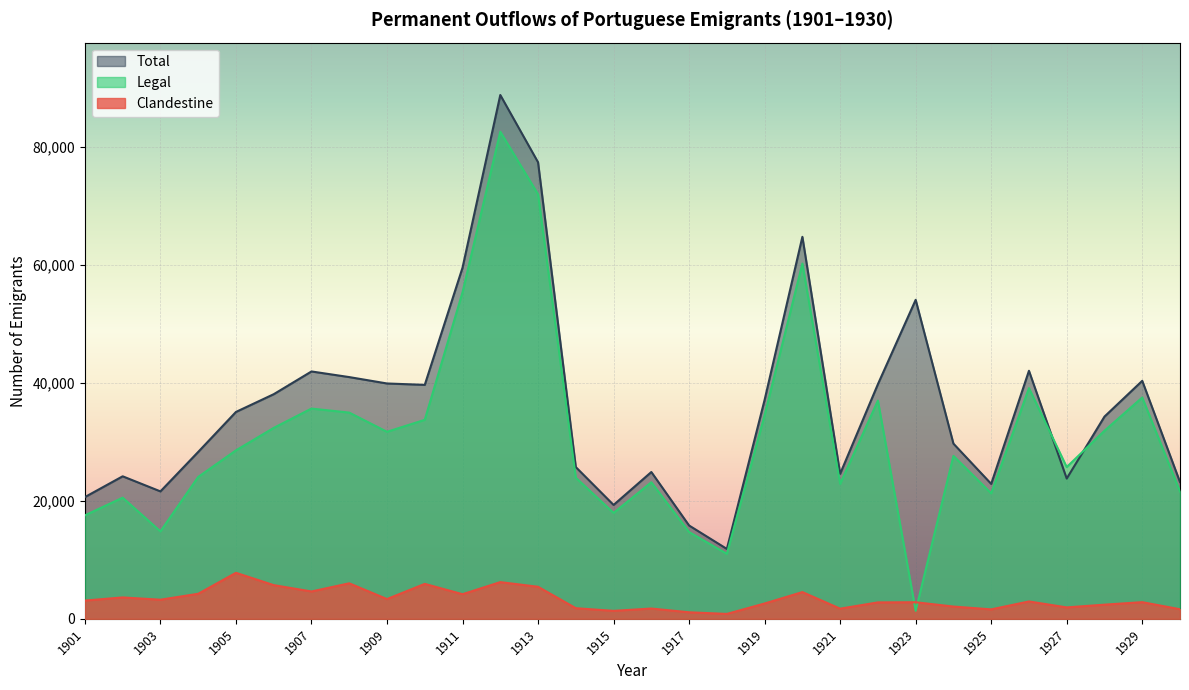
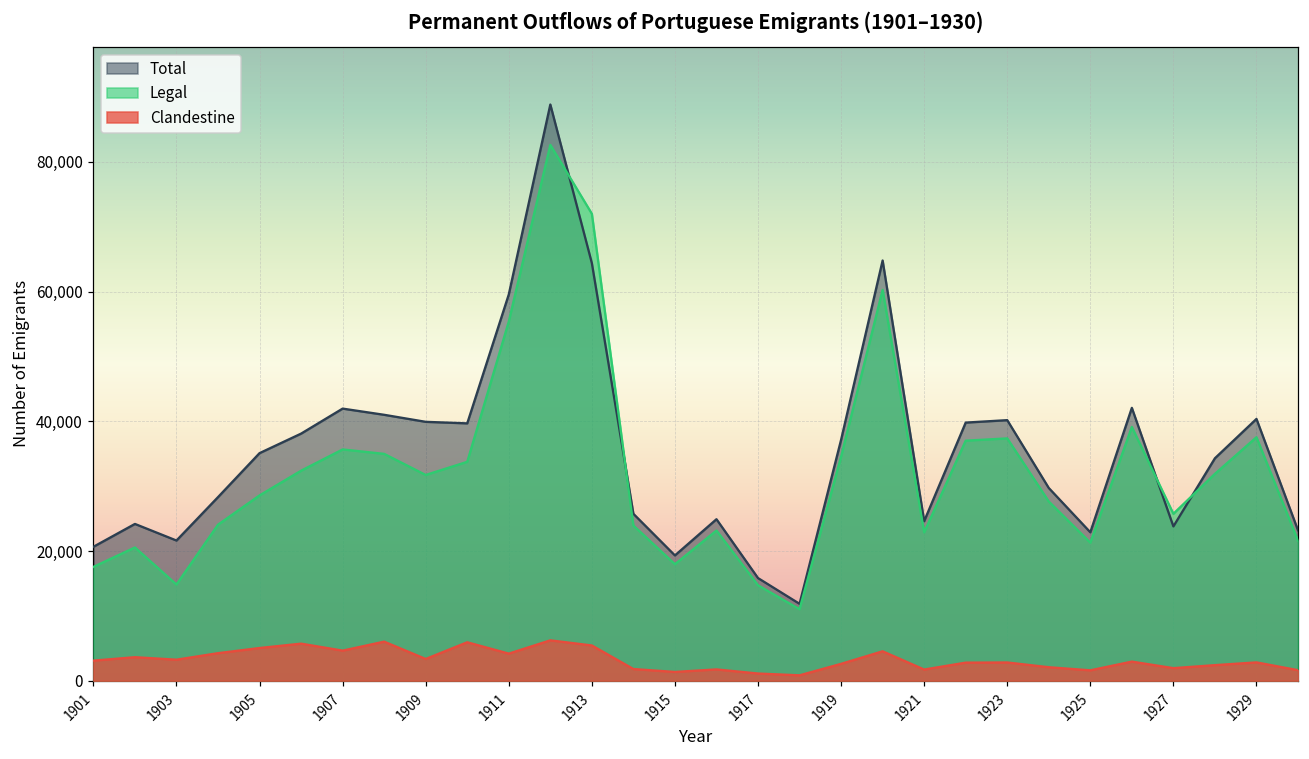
  {
    "Total": {
      "1901": "21,000",
      "1903": "22,000",
      "1905": "35,000",
      "1907": "42,000",
      "1909": "40,000",
      "1911": "60,000",
-     "1913": "77,000",
+     "1913": "64,000",
      "1915": "19,000",
      "1917": "16,000",
      "1919": "37,000",
      "1921": "25,000",
-     "1923": "54,000",
+     "1923": "40,000",
      "1925": "23,000",
      "1927": "24,000",
      "1929": "40,000"
    },
    "Legal": {
      "1901": "18,000",
      "1903": "15,000",
      "1905": "29,000",
      "1907": "36,000",
      "1909": "32,000",
      "1911": "55,000",
      "1913": "72,000",
      "1915": "18,000",
      "1917": "15,000",
      "1919": "35,000",
      "1921": "23,000",
-     "1923": "1,000",
+     "1923": "37,000",
      "1925": "21,000",
      "1927": "26,000",
      "1929": "38,000"
    },
    "Clandestine": {
      "1901": "3,000",
      "1903": "3,000",
-     "1905": "8,000",
+     "1905": "5,000",
      "1907": "5,000",
      "1909": "3,000",
      "1911": "4,000",
      "1913": "5,000",
      "1915": "1,000",
      "1917": "1,000",
      "1919": "3,000",
      "1921": "2,000",
      "1923": "3,000",
      "1925": "2,000",
      "1927": "2,000",
      "1929": "3,000"
    }
  }
